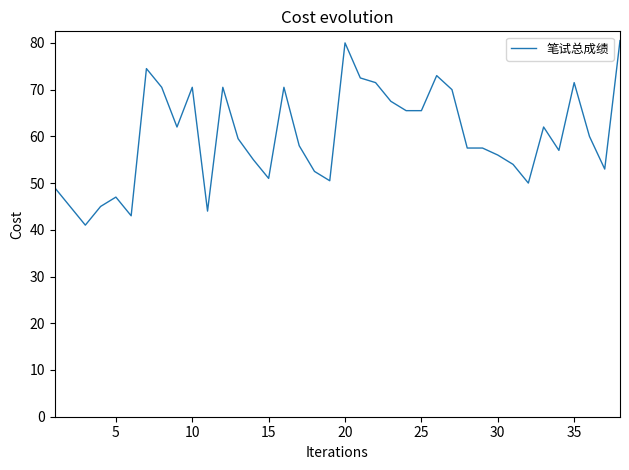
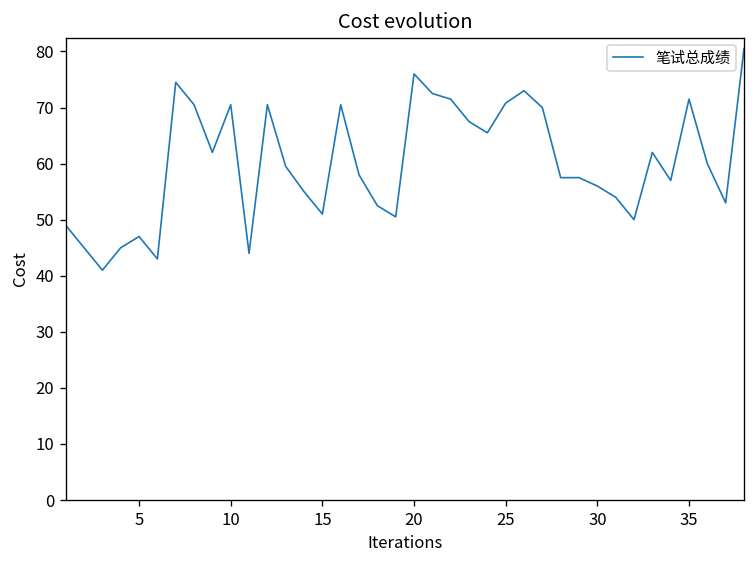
  {
    "5": 47,
    "10": 71,
    "15": 51,
-   "20": 80,
-   "25": 66,
+   "20": 76,
+   "25": 71,
    "30": 56,
    "35": 72
  }
